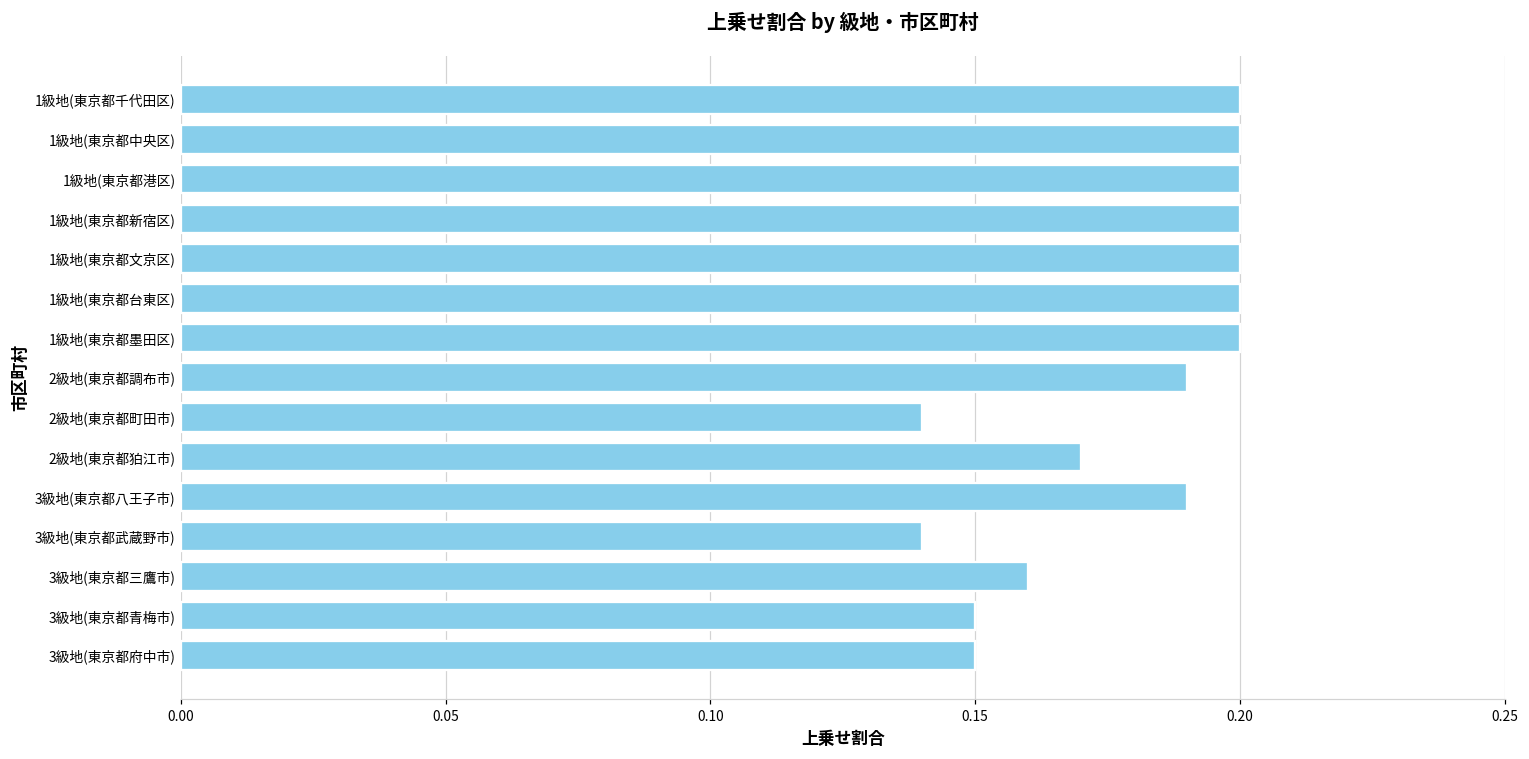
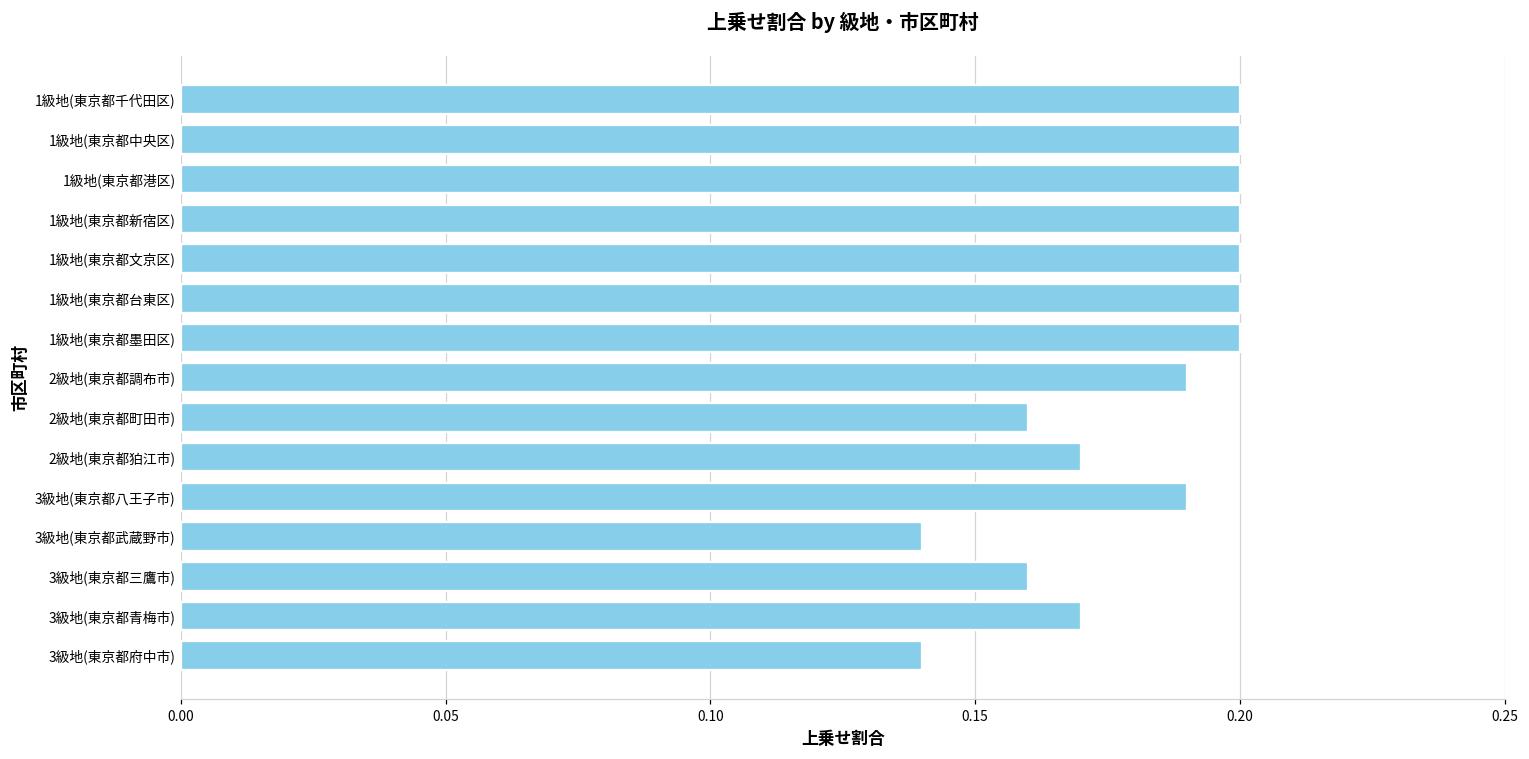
  {
    "1級地(東京都千代田区)": 0.20,
    "1級地(東京都中央区)": 0.20,
    "1級地(東京都港区)": 0.20,
    "1級地(東京都新宿区)": 0.20,
    "1級地(東京都文京区)": 0.20,
    "1級地(東京都台東区)": 0.20,
    "1級地(東京都墨田区)": 0.20,
    "2級地(東京都調布市)": 0.19,
-   "2級地(東京都町田市)": 0.14,
+   "2級地(東京都町田市)": 0.16,
    "2級地(東京都狛江市)": 0.17,
    "3級地(東京都八王子市)": 0.19,
    "3級地(東京都武蔵野市)": 0.14,
    "3級地(東京都三鷹市)": 0.16,
-   "3級地(東京都青梅市)": 0.15,
-   "3級地(東京都府中市)": 0.15
+   "3級地(東京都青梅市)": 0.17,
+   "3級地(東京都府中市)": 0.14
  }
